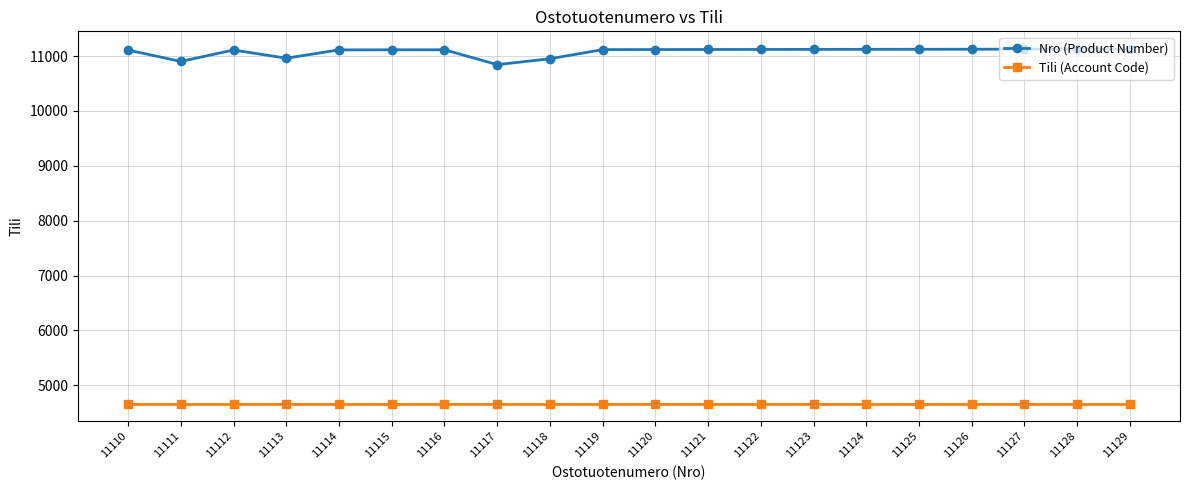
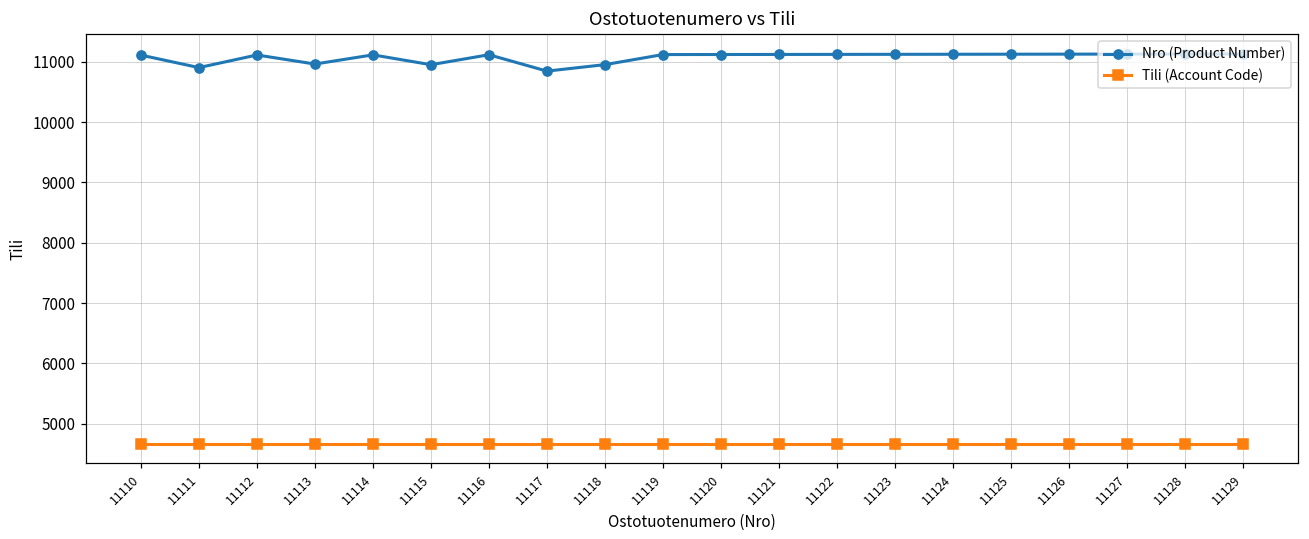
  {
    "Nro (Product Number)": {
      "11110": 11100,
      "11111": 10900,
      "11112": 11100,
      "11113": 11000,
      "11114": 11100,
-     "11115": 11100,
+     "11115": 11000,
      "11116": 11100,
      "11117": 10800,
      "11118": 11000,
      "11119": 11100,
      "11120": 11100,
      "11121": 11100,
      "11122": 11100,
      "11123": 11100,
      "11124": 11100,
      "11125": 11100,
      "11126": 11100
    },
    "Tili (Account Code)": {
      "11110": 4700,
      "11111": 4700,
      "11112": 4700,
      "11113": 4700,
      "11114": 4700,
      "11115": 4700,
      "11116": 4700,
      "11117": 4700,
      "11118": 4700,
      "11119": 4700,
      "11120": 4700,
      "11121": 4700,
      "11122": 4700,
      "11123": 4700,
      "11124": 4700,
      "11125": 4700,
      "11126": 4700,
      "11127": 4700,
      "11128": 4700,
      "11129": 4700
    }
  }
